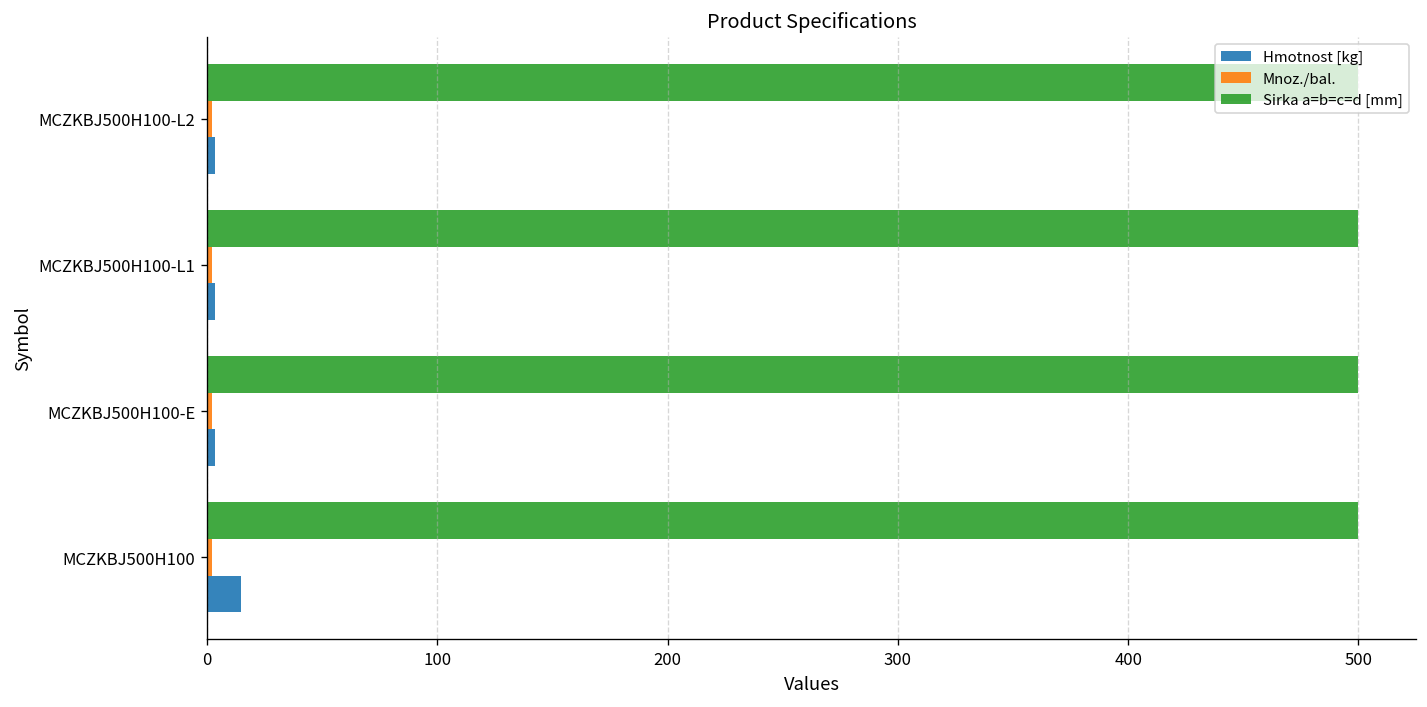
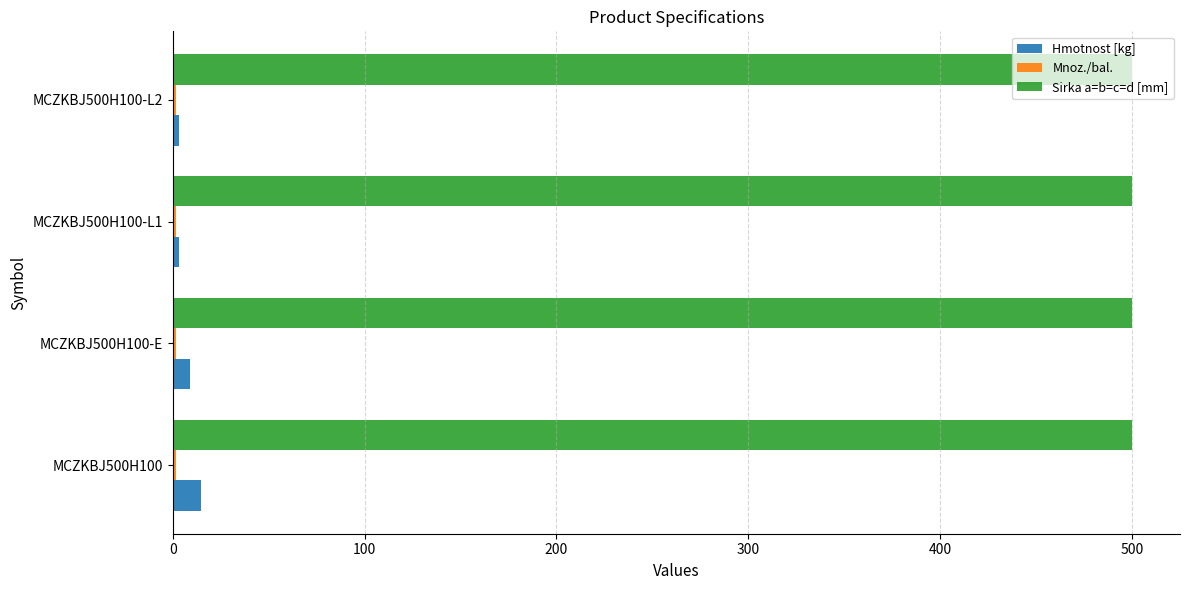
  {
    "Hmotnost [kg]": {
      "MCZKBJ500H100-L2": 3,
      "MCZKBJ500H100-L1": 3,
-     "MCZKBJ500H100-E": 3,
+     "MCZKBJ500H100-E": 9,
      "MCZKBJ500H100": 15
    },
    "Mnoz./bal.": {
      "MCZKBJ500H100-L2": 2,
      "MCZKBJ500H100-L1": 2,
      "MCZKBJ500H100-E": 2,
      "MCZKBJ500H100": 2
    },
    "Sirka a=b=c=d [mm]": {
      "MCZKBJ500H100-L1": 500,
      "MCZKBJ500H100-E": 500,
      "MCZKBJ500H100": 500
    }
  }
